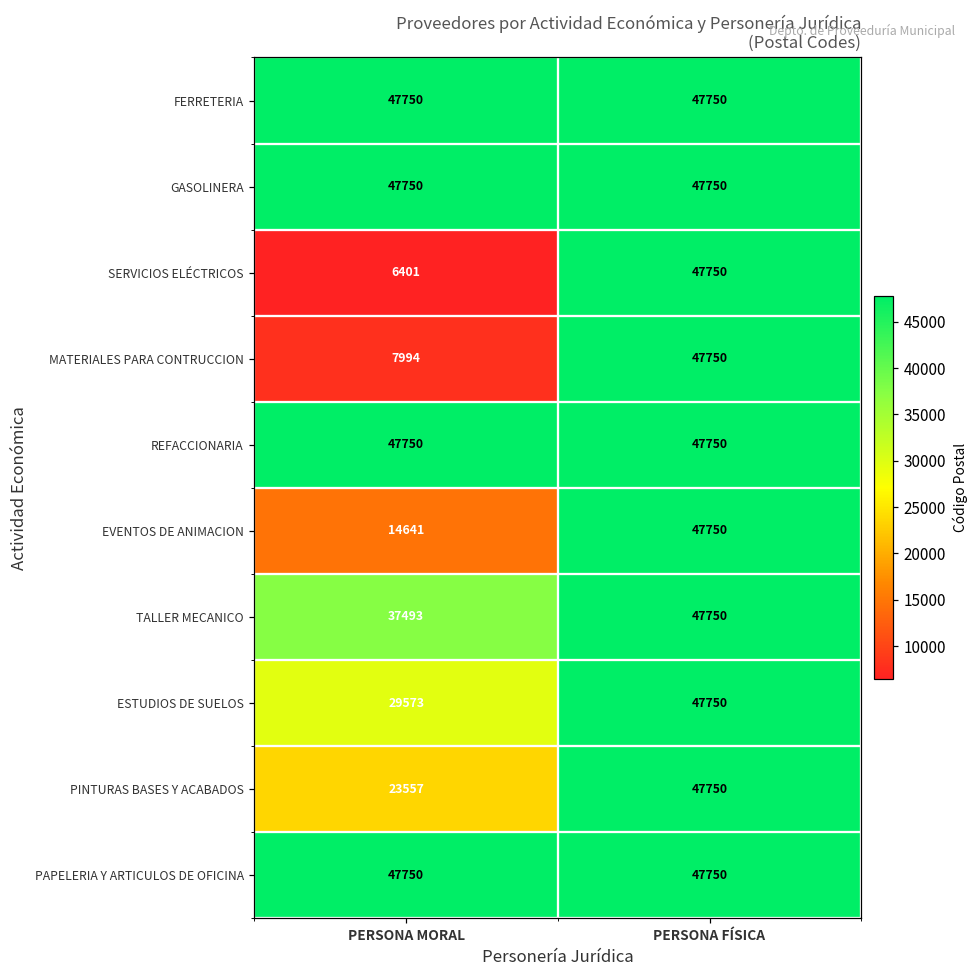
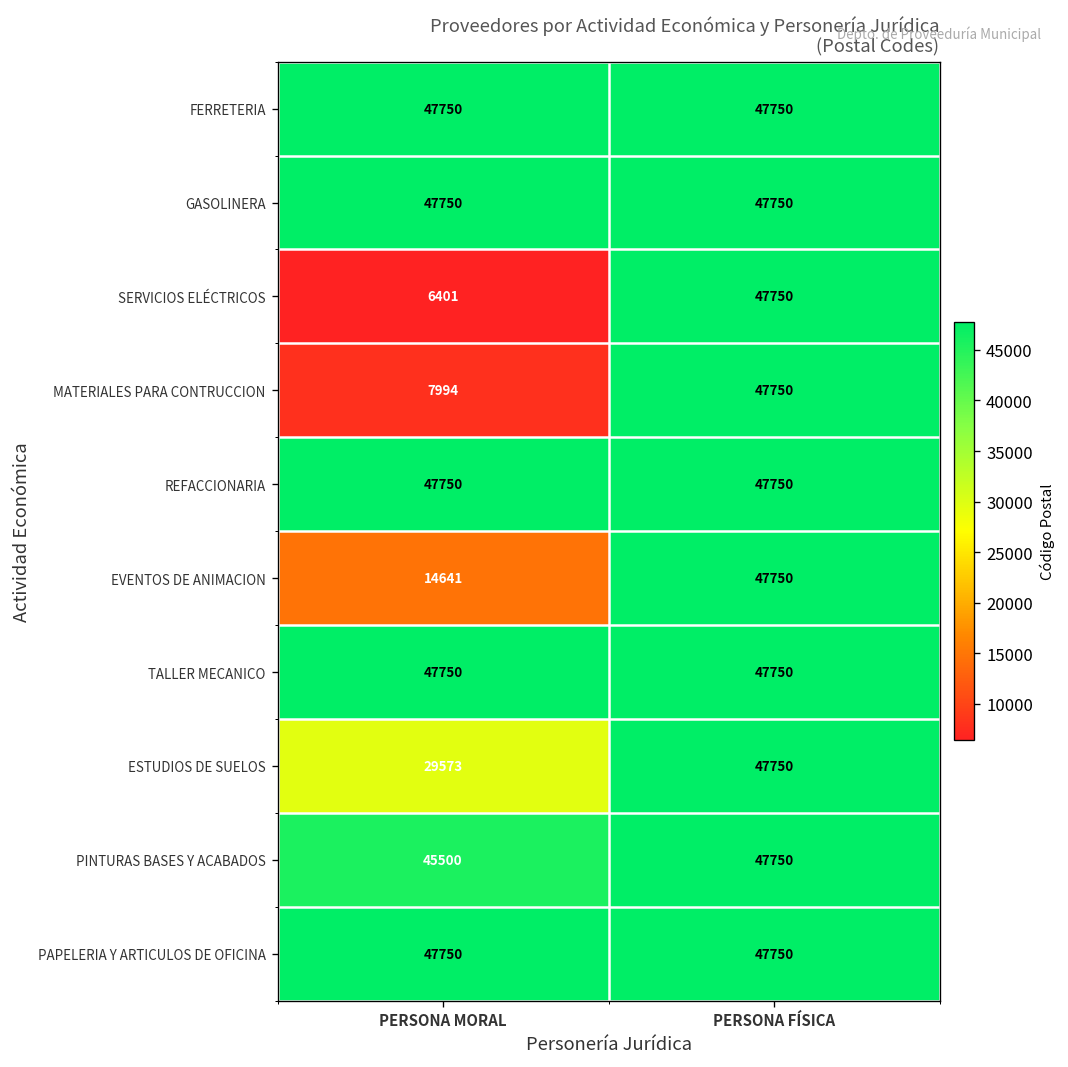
  {
    "FERRETERIA": {
      "PERSONA MORAL": 47750,
      "PERSONA FÍSICA": 47750
    },
    "GASOLINERA": {
      "PERSONA MORAL": 47750,
      "PERSONA FÍSICA": 47750
    },
    "SERVICIOS ELÉCTRICOS": {
      "PERSONA MORAL": 6401,
      "PERSONA FÍSICA": 47750
    },
    "MATERIALES PARA CONTRUCCION": {
      "PERSONA MORAL": 7994,
      "PERSONA FÍSICA": 47750
    },
    "REFACCIONARIA": {
      "PERSONA MORAL": 47750,
      "PERSONA FÍSICA": 47750
    },
    "EVENTOS DE ANIMACION": {
      "PERSONA MORAL": 14641,
      "PERSONA FÍSICA": 47750
    },
    "TALLER MECANICO": {
-     "PERSONA MORAL": 37493,
+     "PERSONA MORAL": 47750,
      "PERSONA FÍSICA": 47750
    },
    "ESTUDIOS DE SUELOS": {
      "PERSONA MORAL": 29573,
      "PERSONA FÍSICA": 47750
    },
    "PINTURAS BASES Y ACABADOS": {
-     "PERSONA MORAL": 23557,
+     "PERSONA MORAL": 45500,
      "PERSONA FÍSICA": 47750
    },
    "PAPELERIA Y ARTICULOS DE OFICINA": {
      "PERSONA MORAL": 47750,
      "PERSONA FÍSICA": 47750
    }
  }
